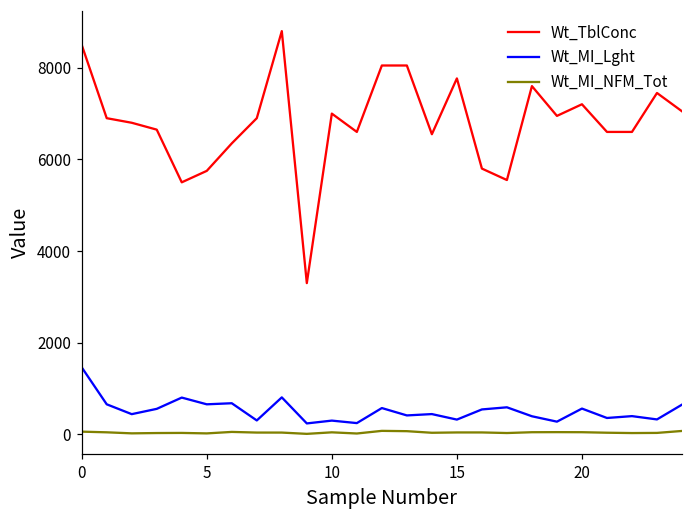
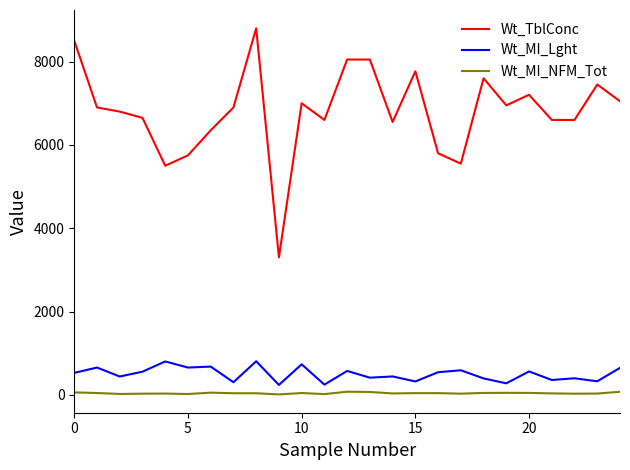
  {
    "Wt_TblConc": {
      "0": 8500,
      "5": 5800,
      "10": 7000,
      "15": 7800,
      "20": 7200
    },
    "Wt_MI_Lght": {
-     "0": 1500,
+     "0": 500,
      "5": 700,
-     "10": 300,
+     "10": 700,
      "15": 300,
      "20": 600
    },
    "Wt_MI_NFM_Tot": {
      "0": 100,
      "5": 0,
      "10": 0,
      "15": 0,
      "20": 0
    }
  }
